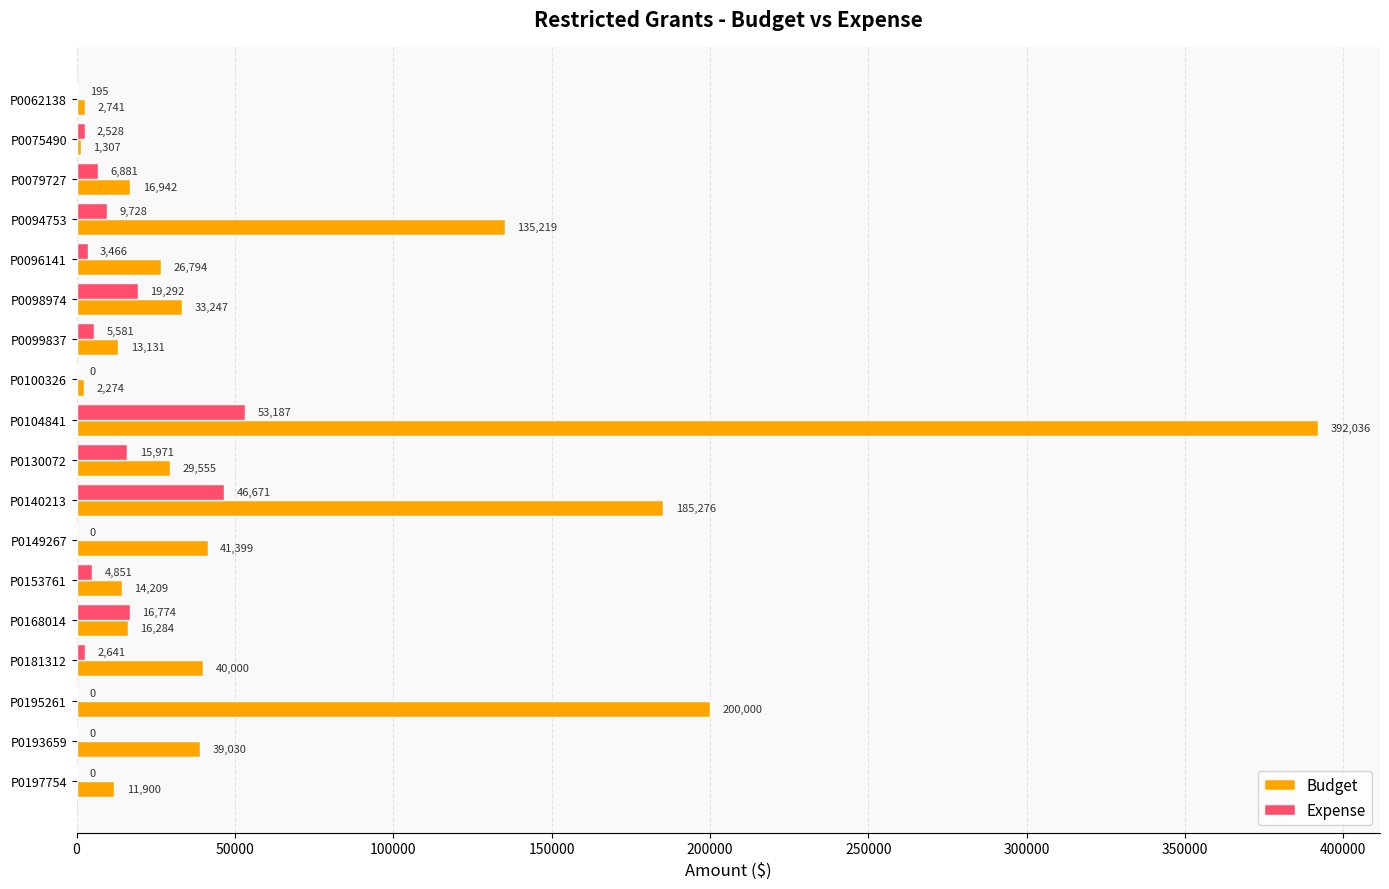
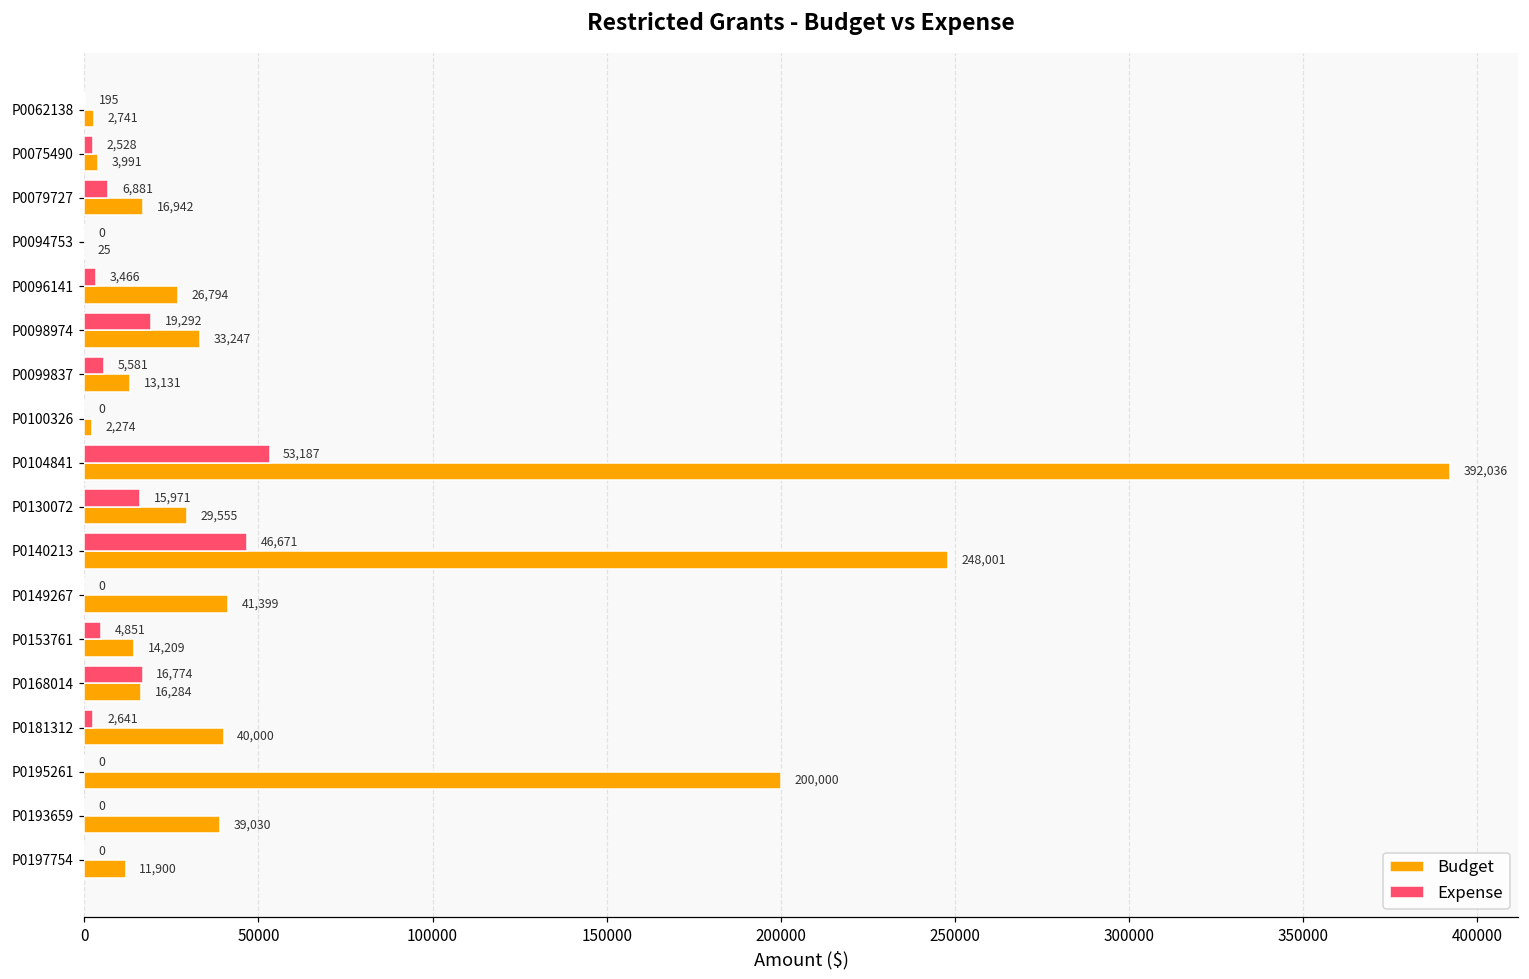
  {
    "Budget": {
      "P0062138": "2,741",
-     "P0075490": "1,307",
+     "P0075490": "3,991",
      "P0079727": "16,942",
-     "P0094753": "135,219",
+     "P0094753": "25",
      "P0096141": "26,794",
      "P0098974": "33,247",
      "P0099837": "13,131",
      "P0100326": "2,274",
      "P0104841": "392,036",
      "P0130072": "29,555",
-     "P0140213": "185,276",
+     "P0140213": "248,001",
      "P0149267": "41,399",
      "P0153761": "14,209",
      "P0168014": "16,284",
      "P0181312": "40,000",
      "P0195261": "200,000",
      "P0193659": "39,030",
      "P0197754": "11,900"
    },
    "Expense": {
      "P0062138": "195",
      "P0075490": "2,528",
      "P0079727": "6,881",
-     "P0094753": "9,728",
+     "P0094753": "0",
      "P0096141": "3,466",
      "P0098974": "19,292",
      "P0099837": "5,581",
      "P0100326": "0",
      "P0104841": "53,187",
      "P0130072": "15,971",
      "P0140213": "46,671",
      "P0149267": "0",
      "P0153761": "4,851",
      "P0168014": "16,774",
      "P0181312": "2,641",
      "P0195261": "0",
      "P0193659": "0",
      "P0197754": "0"
    }
  }
